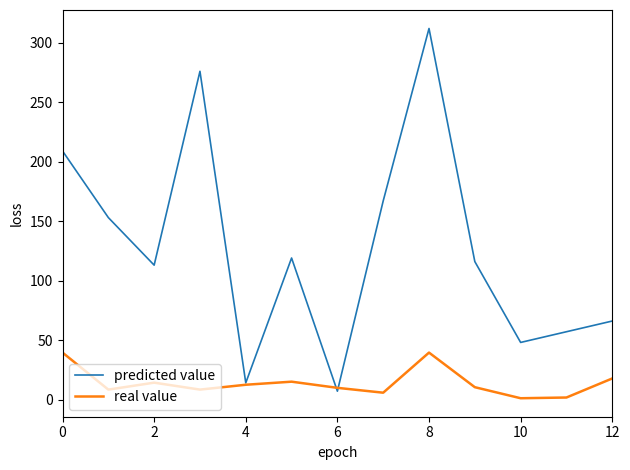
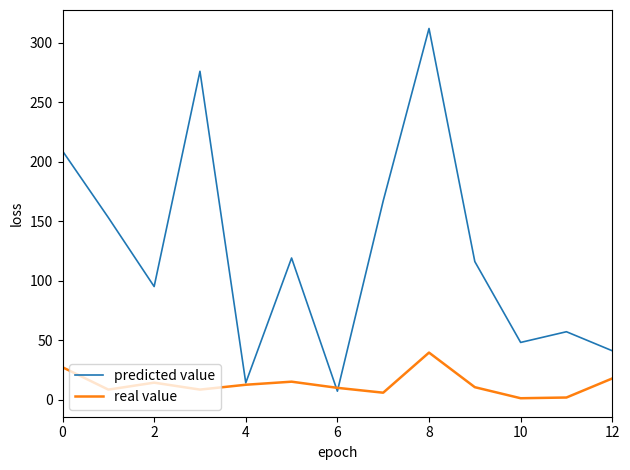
  {
    "predicted value": {
      "0": 209,
-     "2": 113,
+     "2": 95,
      "6": 7,
      "8": 312,
      "10": 48,
-     "12": 66
+     "12": 41
    },
    "real value": {
-     "0": 39,
+     "0": 27,
      "6": 10,
      "8": 39,
      "10": 1,
      "12": 18
    }
  }
